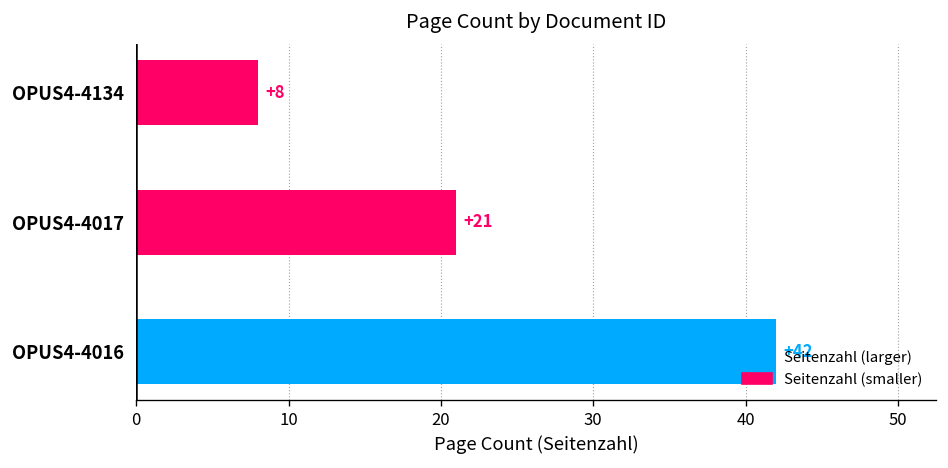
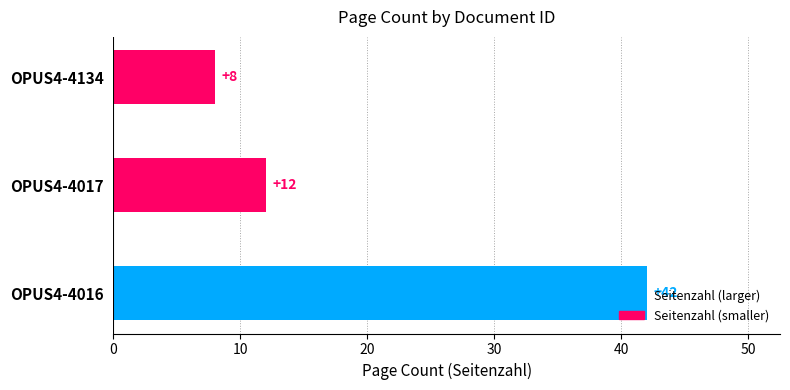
  {
    "OPUS4-4134": "+8",
-   "OPUS4-4017": "+21",
+   "OPUS4-4017": "+12",
    "OPUS4-4016": "+42"
  }
